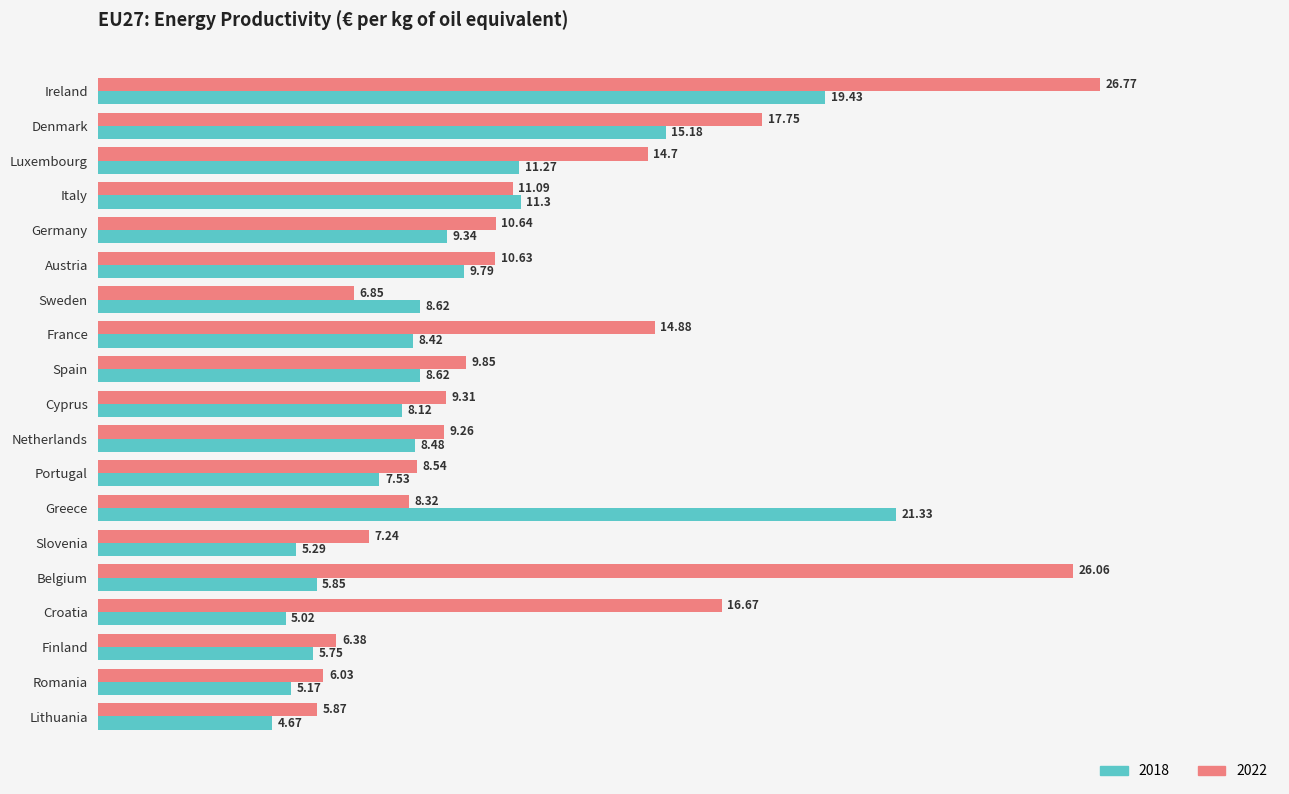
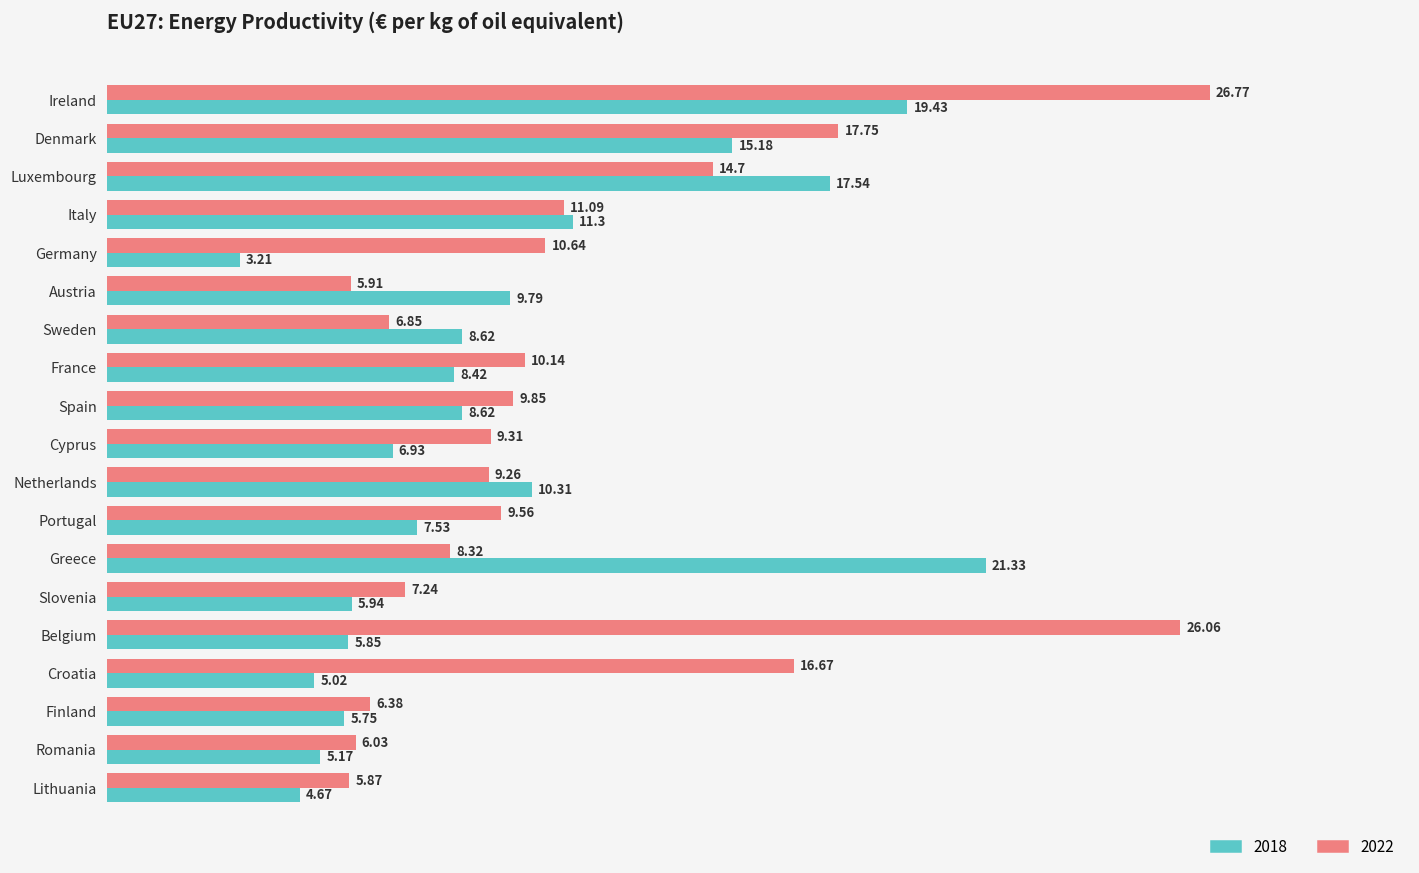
  {
    "2018": {
      "Ireland": 19.43,
      "Denmark": 15.18,
-     "Luxembourg": 11.27,
+     "Luxembourg": 17.54,
      "Italy": 11.3,
-     "Germany": 9.34,
+     "Germany": 3.21,
      "Austria": 9.79,
      "Sweden": 8.62,
      "France": 8.42,
      "Spain": 8.62,
-     "Cyprus": 8.12,
-     "Netherlands": 8.48,
+     "Cyprus": 6.93,
+     "Netherlands": 10.31,
      "Portugal": 7.53,
      "Greece": 21.33,
-     "Slovenia": 5.29,
+     "Slovenia": 5.94,
      "Belgium": 5.85,
      "Croatia": 5.02,
      "Finland": 5.75,
      "Romania": 5.17,
      "Lithuania": 4.67
    },
    "2022": {
      "Ireland": 26.77,
      "Denmark": 17.75,
      "Luxembourg": 14.7,
      "Italy": 11.09,
      "Germany": 10.64,
-     "Austria": 10.63,
+     "Austria": 5.91,
      "Sweden": 6.85,
-     "France": 14.88,
+     "France": 10.14,
      "Spain": 9.85,
      "Cyprus": 9.31,
      "Netherlands": 9.26,
-     "Portugal": 8.54,
+     "Portugal": 9.56,
      "Greece": 8.32,
      "Slovenia": 7.24,
      "Belgium": 26.06,
      "Croatia": 16.67,
      "Finland": 6.38,
      "Romania": 6.03,
      "Lithuania": 5.87
    }
  }
